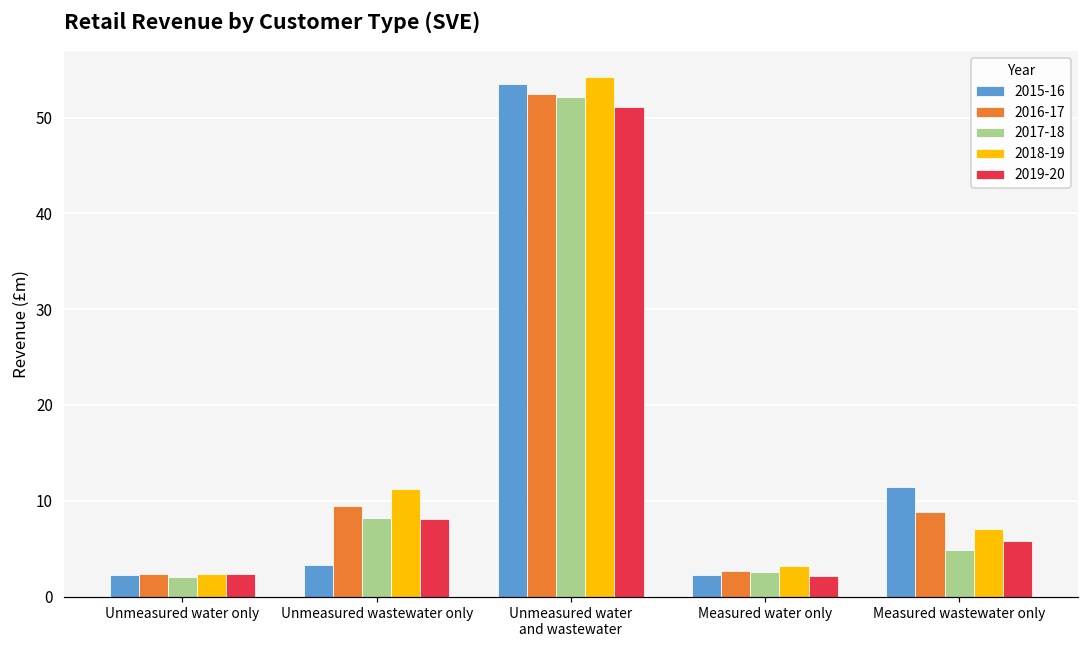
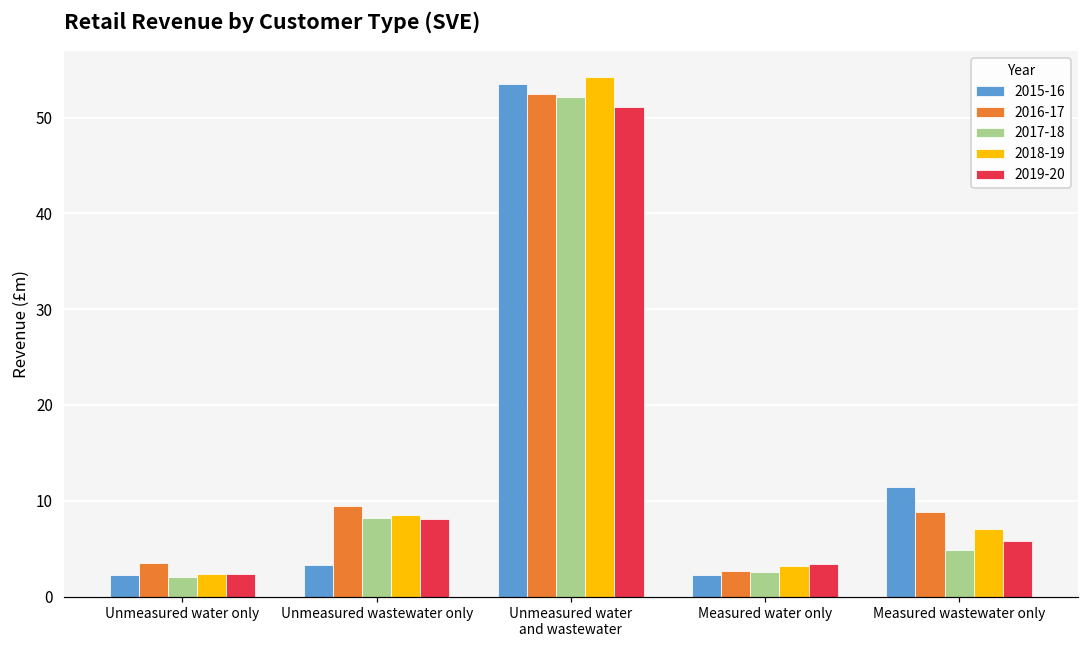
  {
    "2015-16": {
      "Unmeasured water only": 2,
      "Unmeasured wastewater only": 3,
      "Unmeasured water and wastewater": 53,
      "Measured water only": 2,
      "Measured wastewater only": 11
    },
    "2016-17": {
-     "Unmeasured water only": 2,
+     "Unmeasured water only": 3,
      "Unmeasured wastewater only": 9,
      "Unmeasured water and wastewater": 52,
      "Measured water only": 3,
      "Measured wastewater only": 9
    },
    "2017-18": {
      "Unmeasured water only": 2,
      "Unmeasured wastewater only": 8,
      "Unmeasured water and wastewater": 52,
      "Measured water only": 3,
      "Measured wastewater only": 5
    },
    "2018-19": {
      "Unmeasured water only": 2,
-     "Unmeasured wastewater only": 11,
+     "Unmeasured wastewater only": 8,
      "Unmeasured water and wastewater": 54,
      "Measured water only": 3,
      "Measured wastewater only": 7
    },
    "2019-20": {
      "Unmeasured water only": 2,
      "Unmeasured wastewater only": 8,
      "Unmeasured water and wastewater": 51,
-     "Measured water only": 2,
+     "Measured water only": 3,
      "Measured wastewater only": 6
    }
  }
